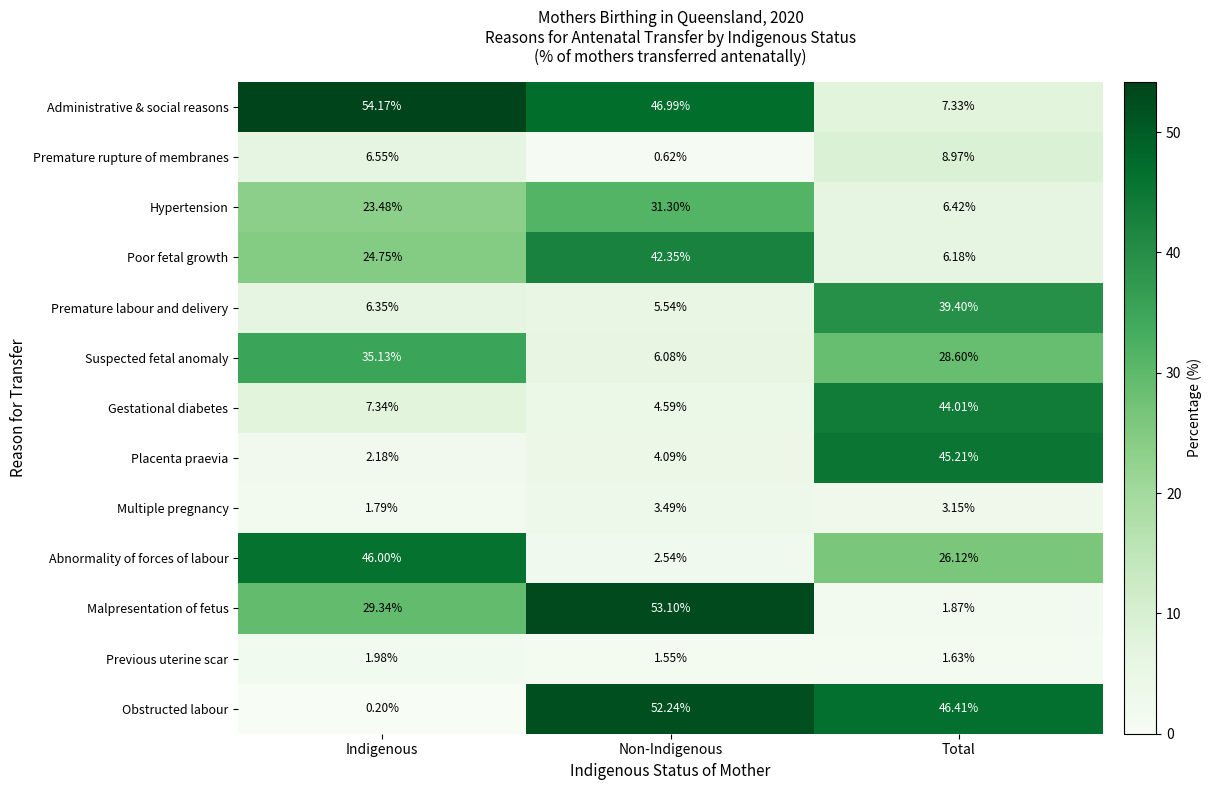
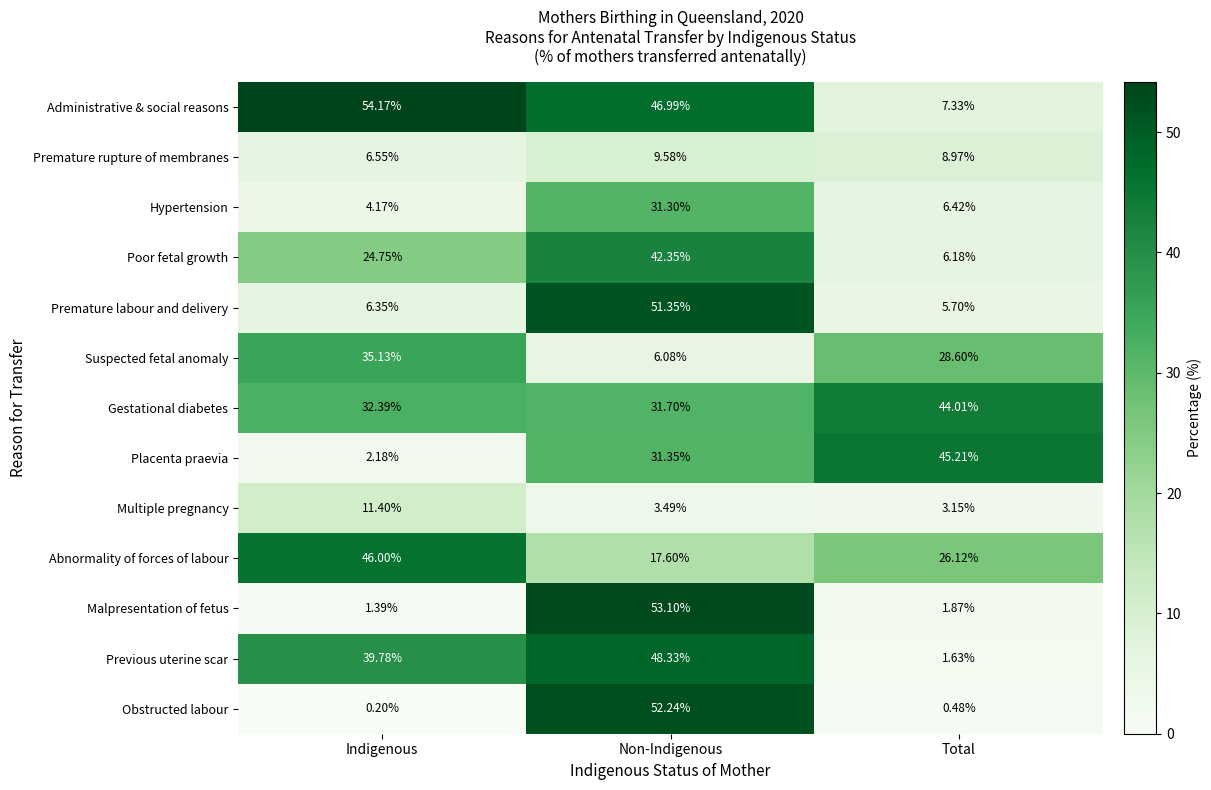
  {
    "Administrative & social reasons": {
      "Indigenous": "54.17%",
      "Non-Indigenous": "46.99%",
      "Total": "7.33%"
    },
    "Premature rupture of membranes": {
      "Indigenous": "6.55%",
-     "Non-Indigenous": "0.62%",
+     "Non-Indigenous": "9.58%",
      "Total": "8.97%"
    },
    "Hypertension": {
-     "Indigenous": "23.48%",
+     "Indigenous": "4.17%",
      "Non-Indigenous": "31.30%",
      "Total": "6.42%"
    },
    "Poor fetal growth": {
      "Indigenous": "24.75%",
      "Non-Indigenous": "42.35%",
      "Total": "6.18%"
    },
    "Premature labour and delivery": {
      "Indigenous": "6.35%",
-     "Non-Indigenous": "5.54%",
-     "Total": "39.40%"
+     "Non-Indigenous": "51.35%",
+     "Total": "5.70%"
    },
    "Suspected fetal anomaly": {
      "Indigenous": "35.13%",
      "Non-Indigenous": "6.08%",
      "Total": "28.60%"
    },
    "Gestational diabetes": {
-     "Indigenous": "7.34%",
-     "Non-Indigenous": "4.59%",
+     "Indigenous": "32.39%",
+     "Non-Indigenous": "31.70%",
      "Total": "44.01%"
    },
    "Placenta praevia": {
      "Indigenous": "2.18%",
-     "Non-Indigenous": "4.09%",
+     "Non-Indigenous": "31.35%",
      "Total": "45.21%"
    },
    "Multiple pregnancy": {
-     "Indigenous": "1.79%",
+     "Indigenous": "11.40%",
      "Non-Indigenous": "3.49%",
      "Total": "3.15%"
    },
    "Abnormality of forces of labour": {
      "Indigenous": "46.00%",
-     "Non-Indigenous": "2.54%",
+     "Non-Indigenous": "17.60%",
      "Total": "26.12%"
    },
    "Malpresentation of fetus": {
-     "Indigenous": "29.34%",
+     "Indigenous": "1.39%",
      "Non-Indigenous": "53.10%",
      "Total": "1.87%"
    },
    "Previous uterine scar": {
-     "Indigenous": "1.98%",
-     "Non-Indigenous": "1.55%",
+     "Indigenous": "39.78%",
+     "Non-Indigenous": "48.33%",
      "Total": "1.63%"
    },
    "Obstructed labour": {
      "Indigenous": "0.20%",
      "Non-Indigenous": "52.24%",
-     "Total": "46.41%"
+     "Total": "0.48%"
    }
  }
